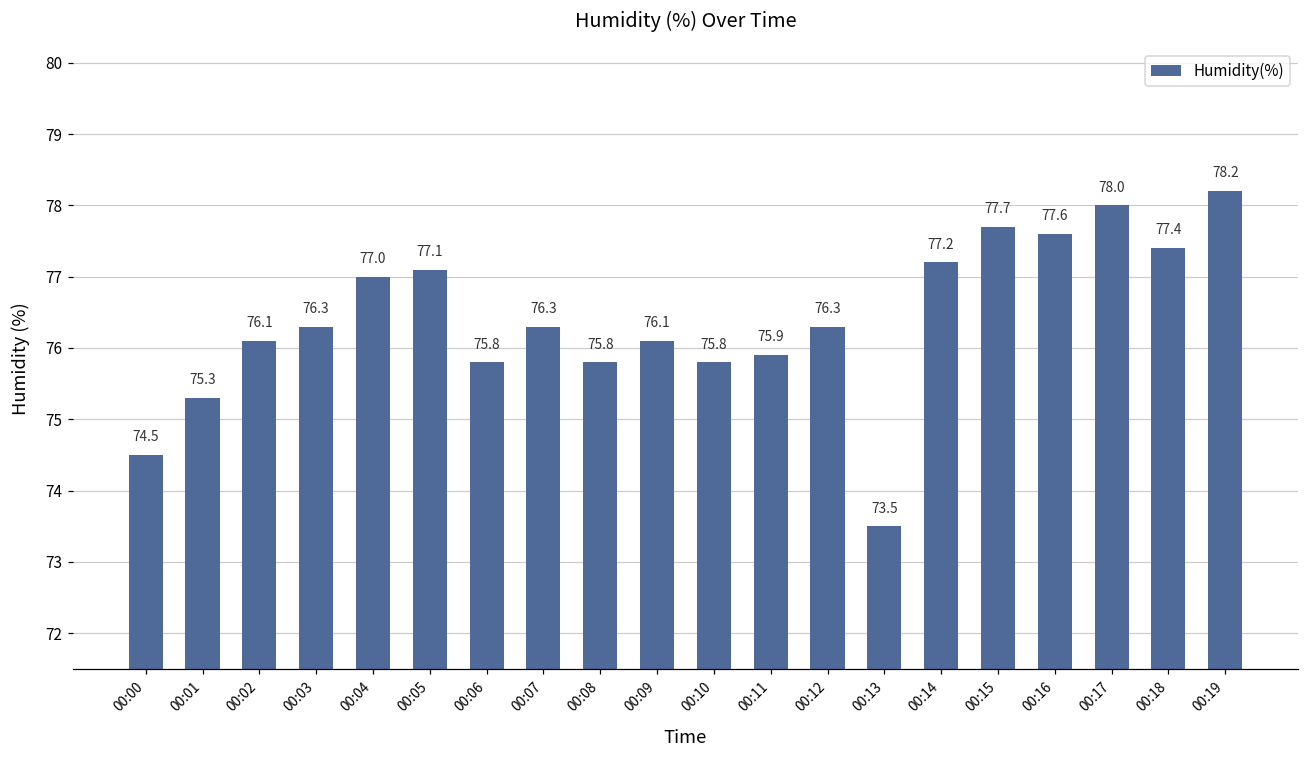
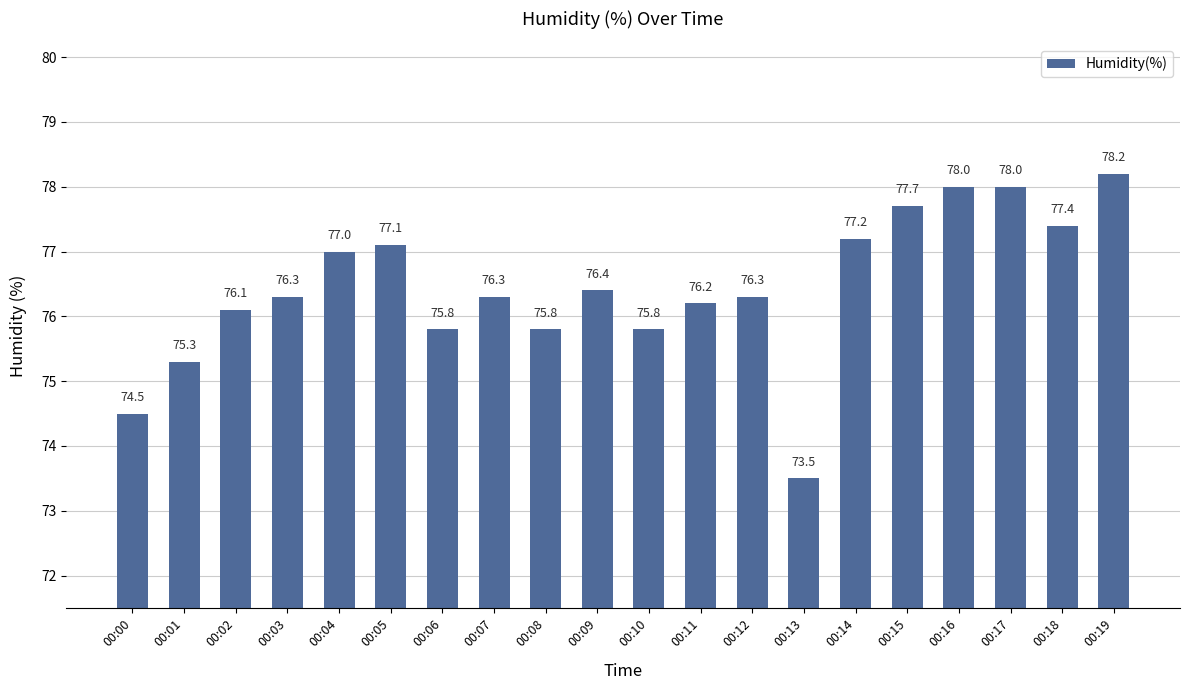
  {
    "00:00": 74.5,
    "00:01": 75.3,
    "00:02": 76.1,
    "00:03": 76.3,
    "00:04": 77.0,
    "00:05": 77.1,
    "00:06": 75.8,
    "00:07": 76.3,
    "00:08": 75.8,
-   "00:09": 76.1,
+   "00:09": 76.4,
    "00:10": 75.8,
-   "00:11": 75.9,
+   "00:11": 76.2,
    "00:12": 76.3,
    "00:13": 73.5,
    "00:14": 77.2,
    "00:15": 77.7,
-   "00:16": 77.6,
+   "00:16": 78.0,
    "00:17": 78.0,
    "00:18": 77.4,
    "00:19": 78.2
  }
